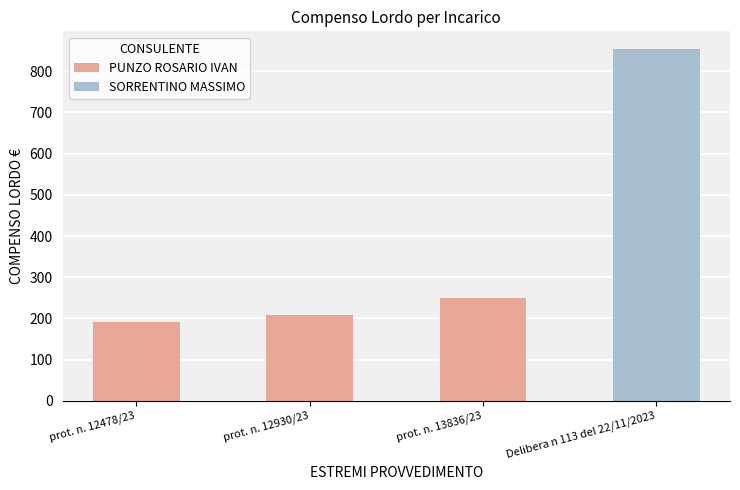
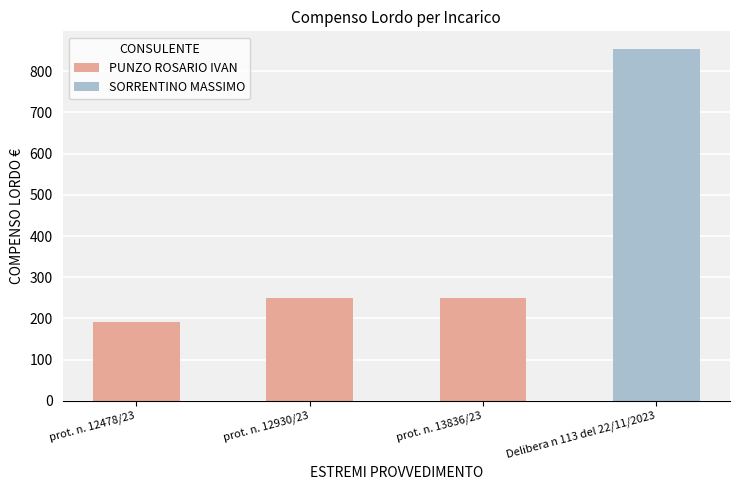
  {
    "PUNZO ROSARIO IVAN": {
      "prot. n. 12478/23": 190,
-     "prot. n. 12930/23": 210,
+     "prot. n. 12930/23": 250,
      "prot. n. 13836/23": 250
    },
    "SORRENTINO MASSIMO": {
      "Delibera n 113 del 22/11/2023": 850
    }
  }
